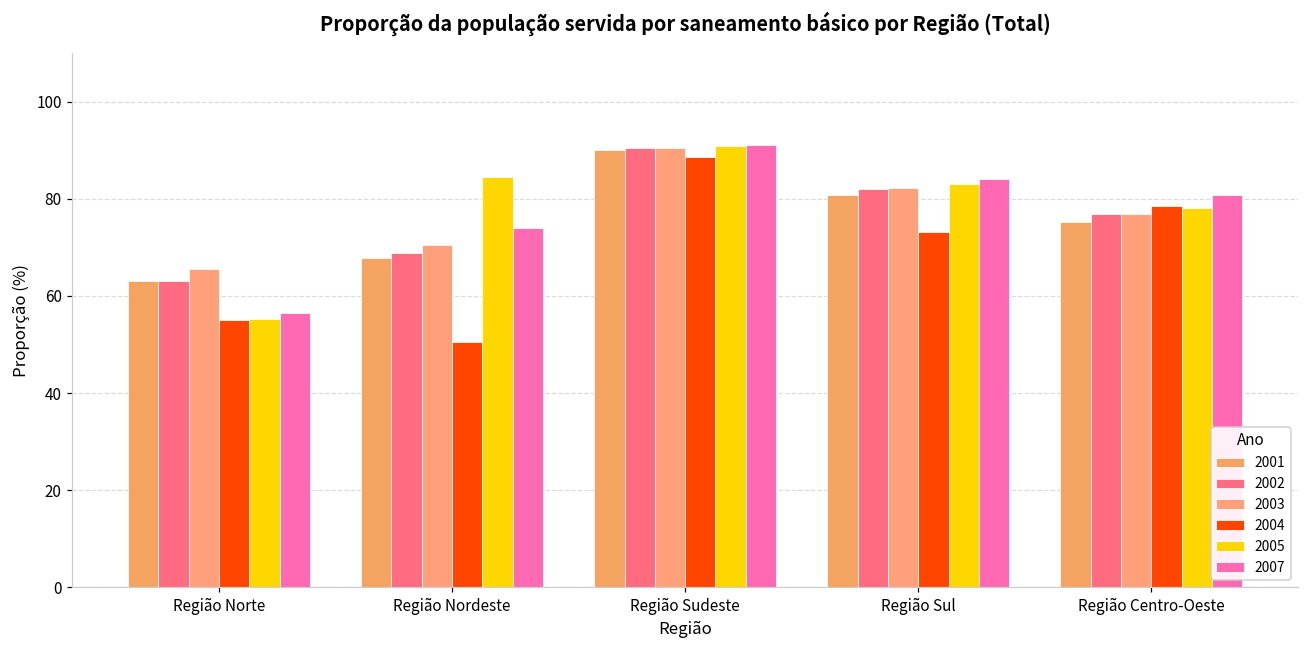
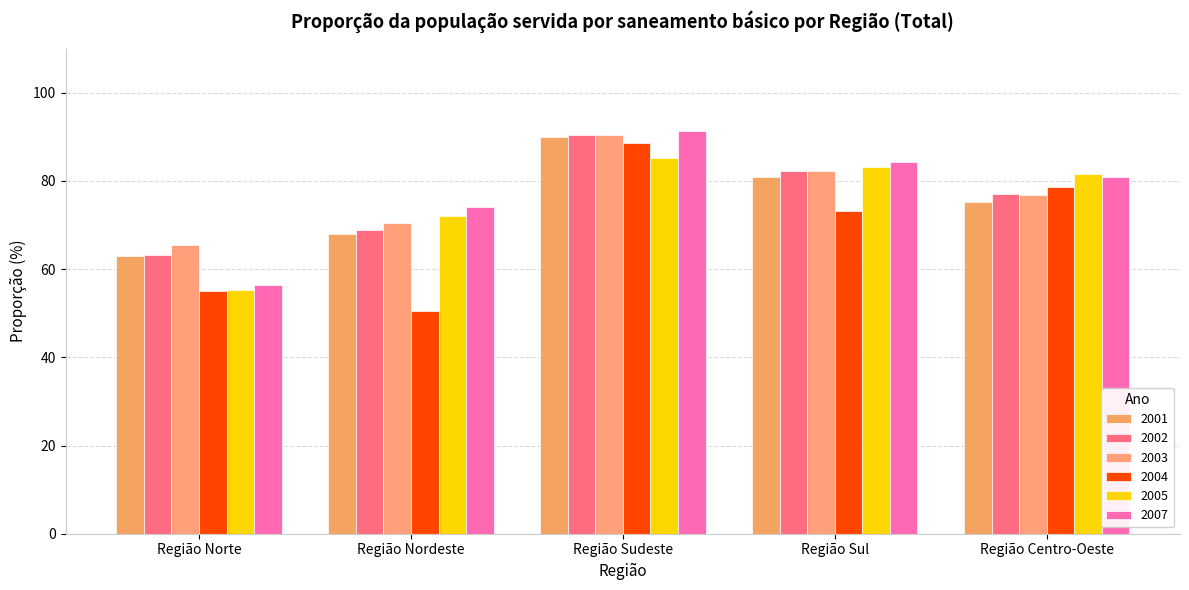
  {
    "2004": {
      "Região Norte": 55,
      "Região Nordeste": 50,
      "Região Sudeste": 89,
      "Região Sul": 73,
      "Região Centro-Oeste": 79
    },
    "2005": {
      "Região Norte": 55,
-     "Região Nordeste": 85,
-     "Região Sudeste": 91,
+     "Região Nordeste": 72,
+     "Região Sudeste": 85,
      "Região Sul": 83,
-     "Região Centro-Oeste": 78
+     "Região Centro-Oeste": 82
    }
  }
